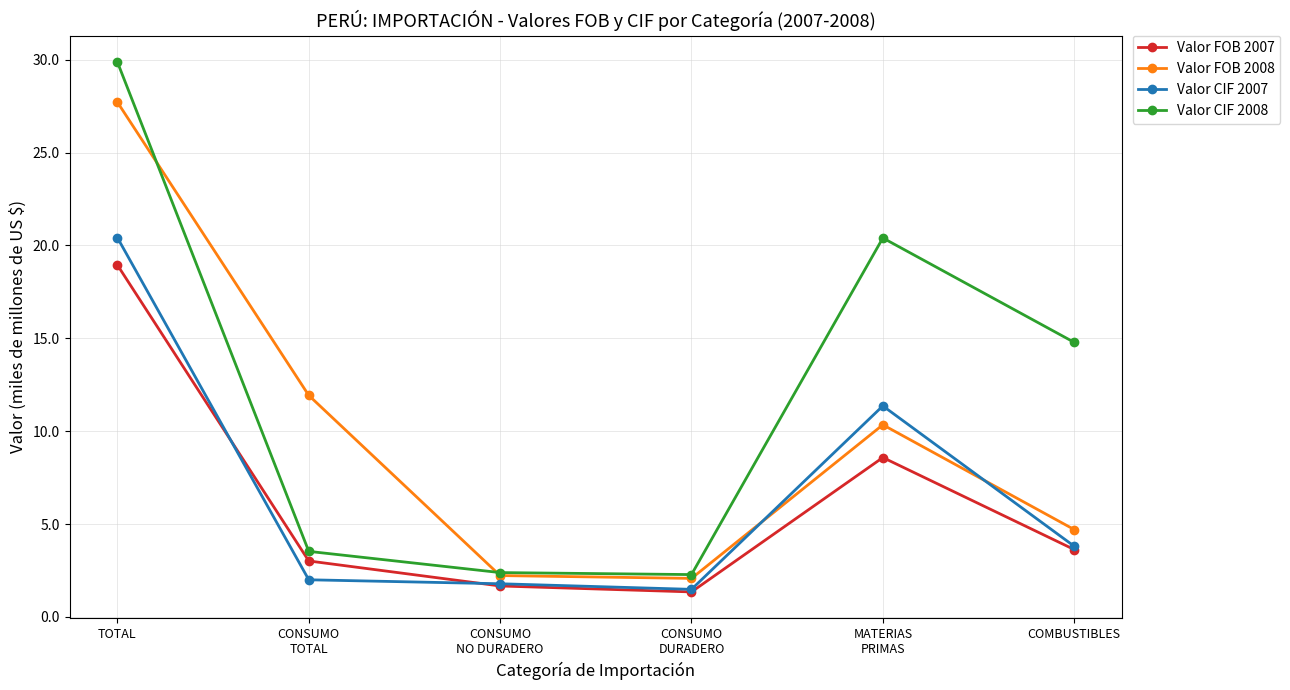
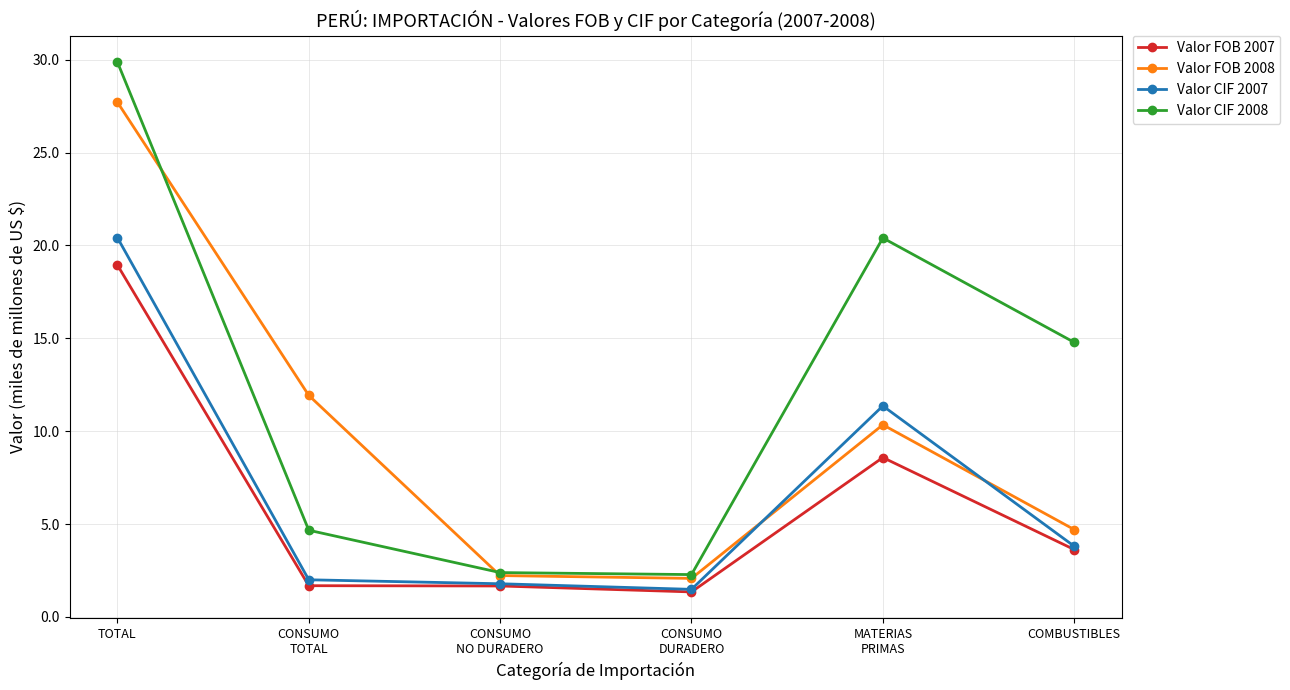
  {
    "Valor FOB 2007": {
      "TOTAL": 18.9,
-     "CONSUMO TOTAL": 3.0,
+     "CONSUMO TOTAL": 1.7,
      "MATERIAS PRIMAS": 8.6,
      "COMBUSTIBLES": 3.6
    },
    "Valor FOB 2008": {
      "TOTAL": 27.7,
      "CONSUMO TOTAL": 11.9,
      "CONSUMO NO DURADERO": 2.2,
      "CONSUMO DURADERO": 2.1,
      "MATERIAS PRIMAS": 10.3,
      "COMBUSTIBLES": 4.7
    },
    "Valor CIF 2007": {
      "TOTAL": 20.4,
      "CONSUMO TOTAL": 2.0,
      "MATERIAS PRIMAS": 11.4,
      "COMBUSTIBLES": 3.8
    },
    "Valor CIF 2008": {
      "TOTAL": 29.9,
-     "CONSUMO TOTAL": 3.5,
+     "CONSUMO TOTAL": 4.7,
      "CONSUMO NO DURADERO": 2.4,
      "CONSUMO DURADERO": 2.3,
      "MATERIAS PRIMAS": 20.4,
      "COMBUSTIBLES": 14.8
    }
  }
